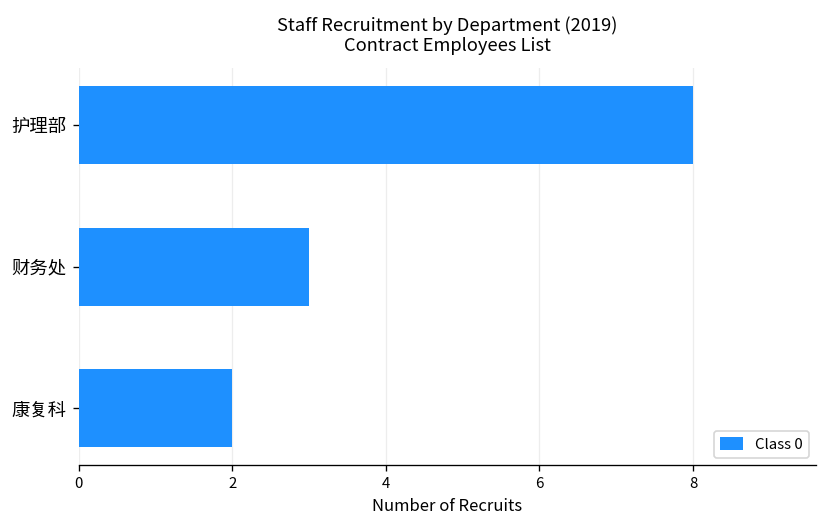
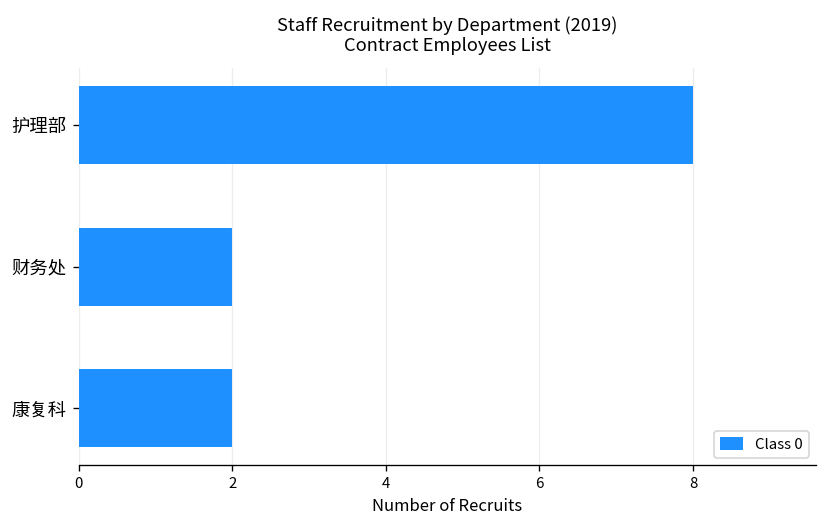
  {
    "护理部": 8,
-   "财务处": 3,
+   "财务处": 2,
    "康复科": 2
  }
